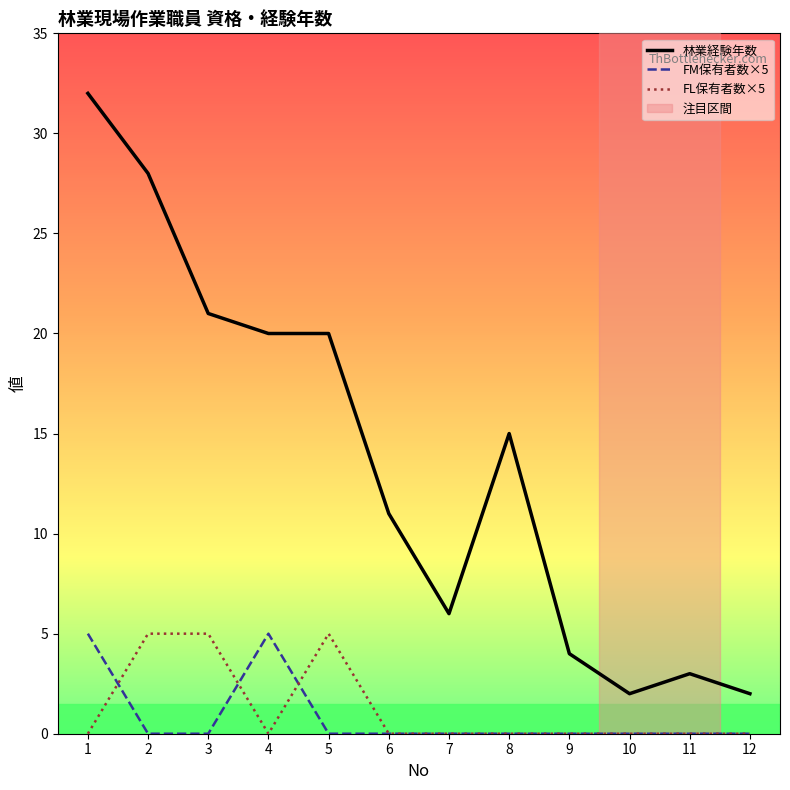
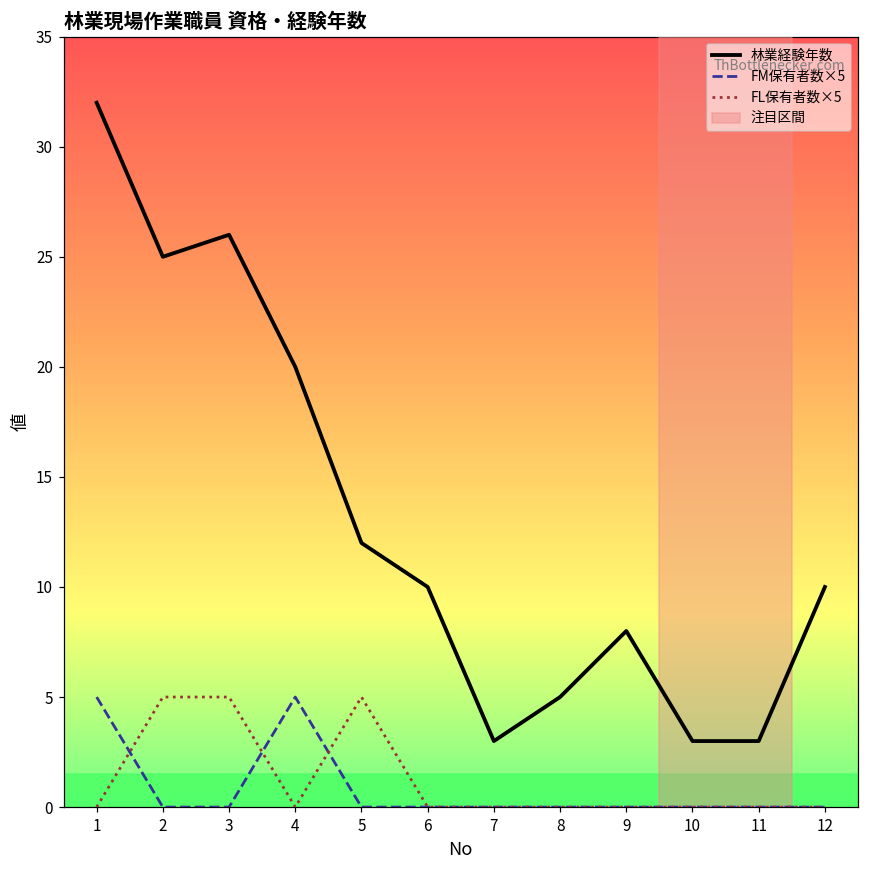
  {
    "林業経験年数": {
      "1": 32,
-     "2": 28,
-     "3": 21,
+     "2": 25,
+     "3": 26,
      "4": 20,
-     "5": 20,
-     "6": 11,
-     "7": 6,
-     "8": 15,
-     "9": 4,
-     "10": 2,
+     "5": 12,
+     "6": 10,
+     "7": 3,
+     "8": 5,
+     "9": 8,
+     "10": 3,
      "11": 3,
-     "12": 2
+     "12": 10
    },
    "FM保有者数×5": {
      "1": 5,
      "4": 5
    },
    "FL保有者数×5": {
      "2": 5,
      "3": 5,
      "5": 5
    }
  }
